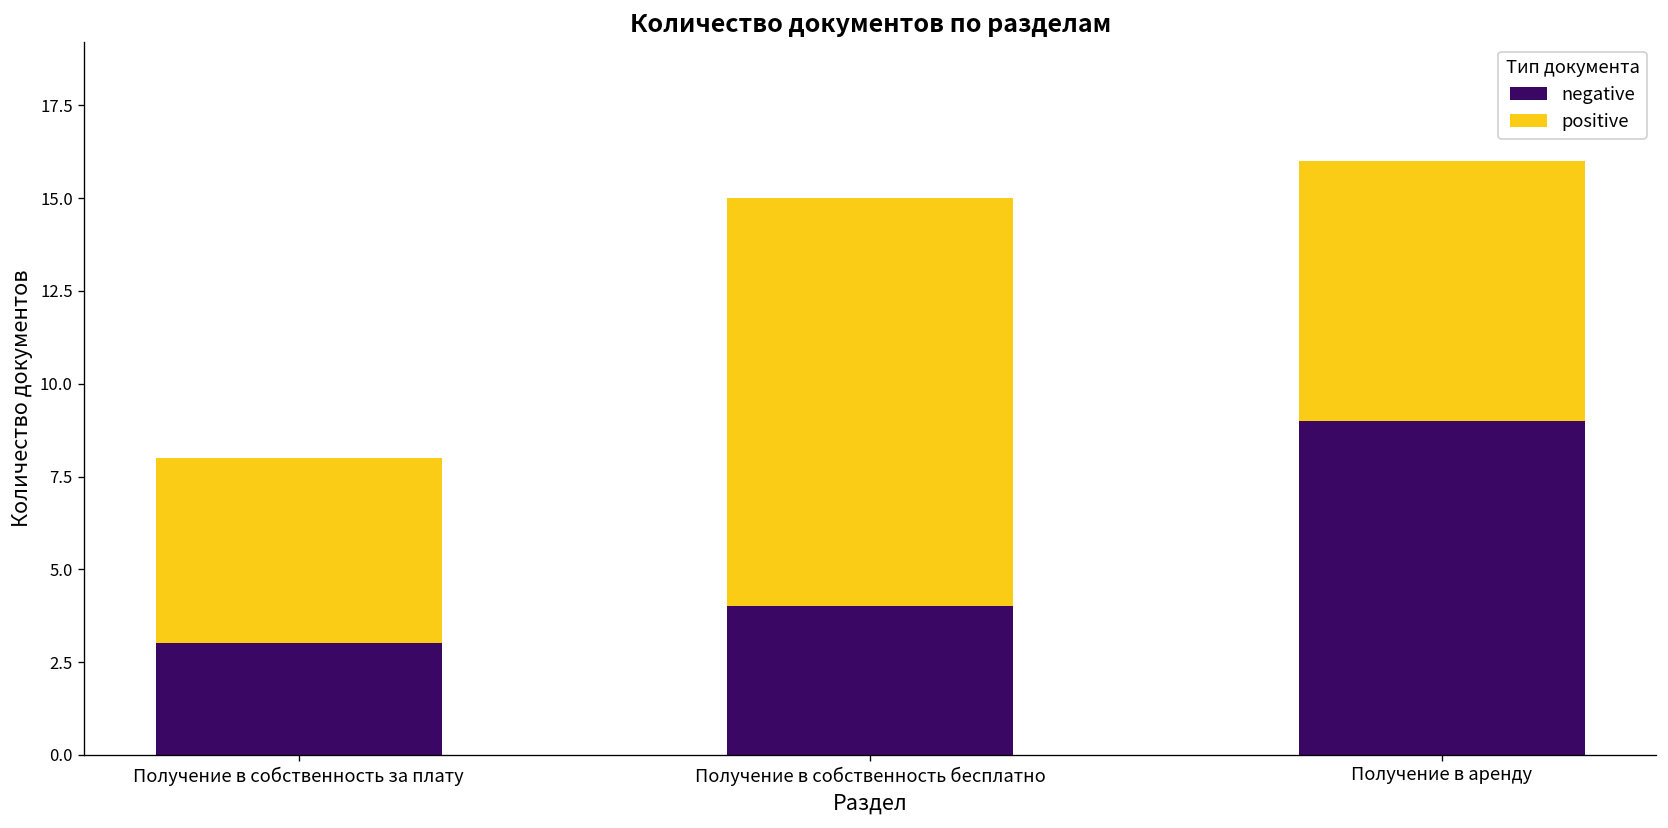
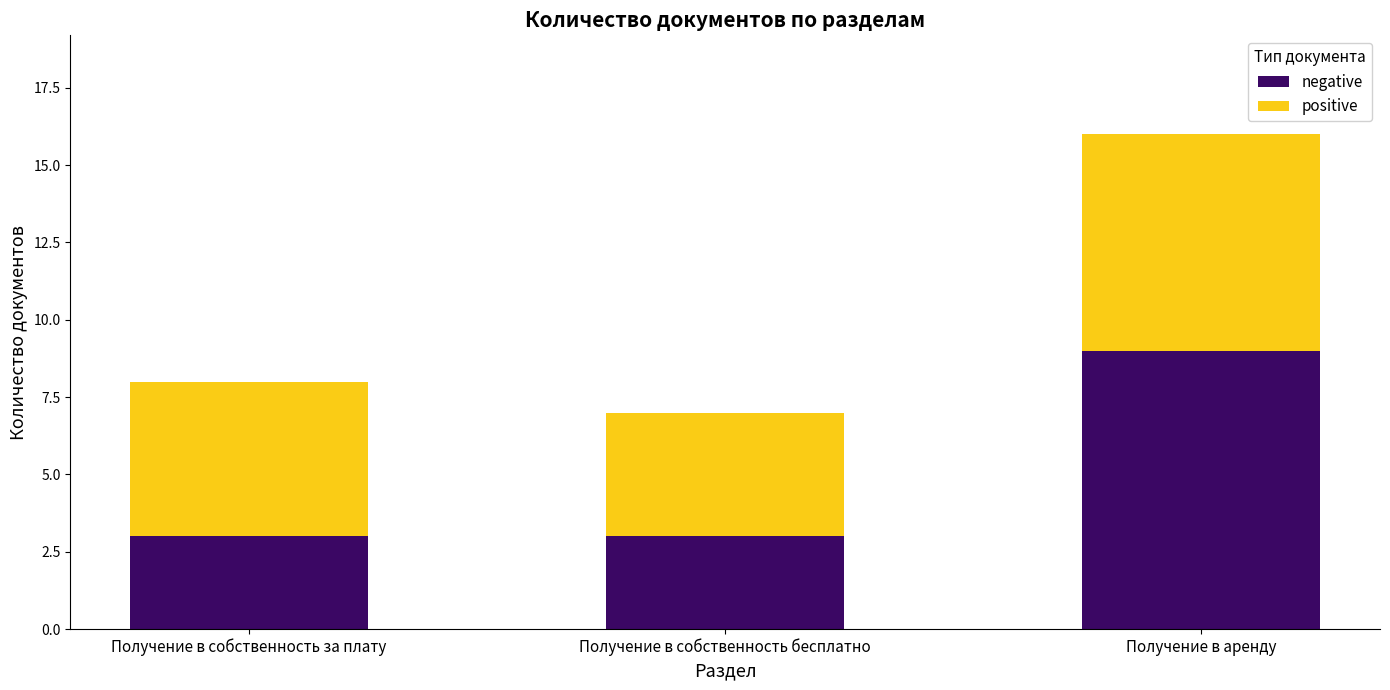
  {
    "negative": {
      "Получение в собственность за плату": 3,
-     "Получение в собственность бесплатно": 4,
+     "Получение в собственность бесплатно": 3,
      "Получение в аренду": 9
    },
    "positive": {
      "Получение в собственность за плату": 5,
-     "Получение в собственность бесплатно": 11,
+     "Получение в собственность бесплатно": 4,
      "Получение в аренду": 7
    }
  }
